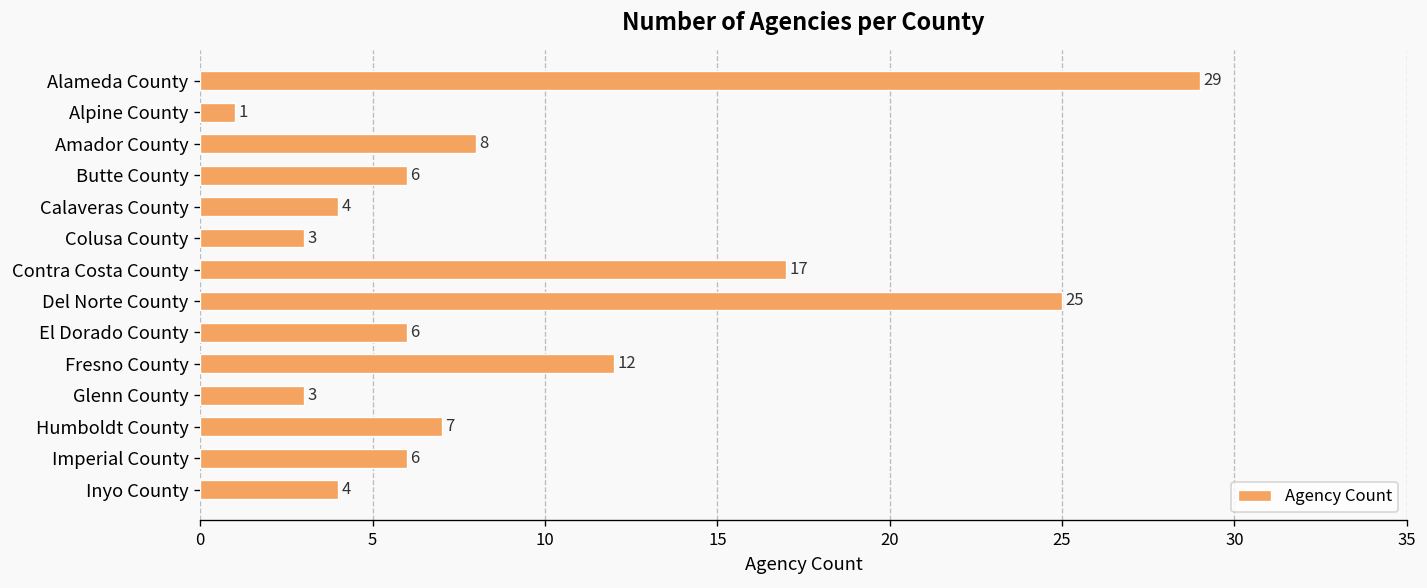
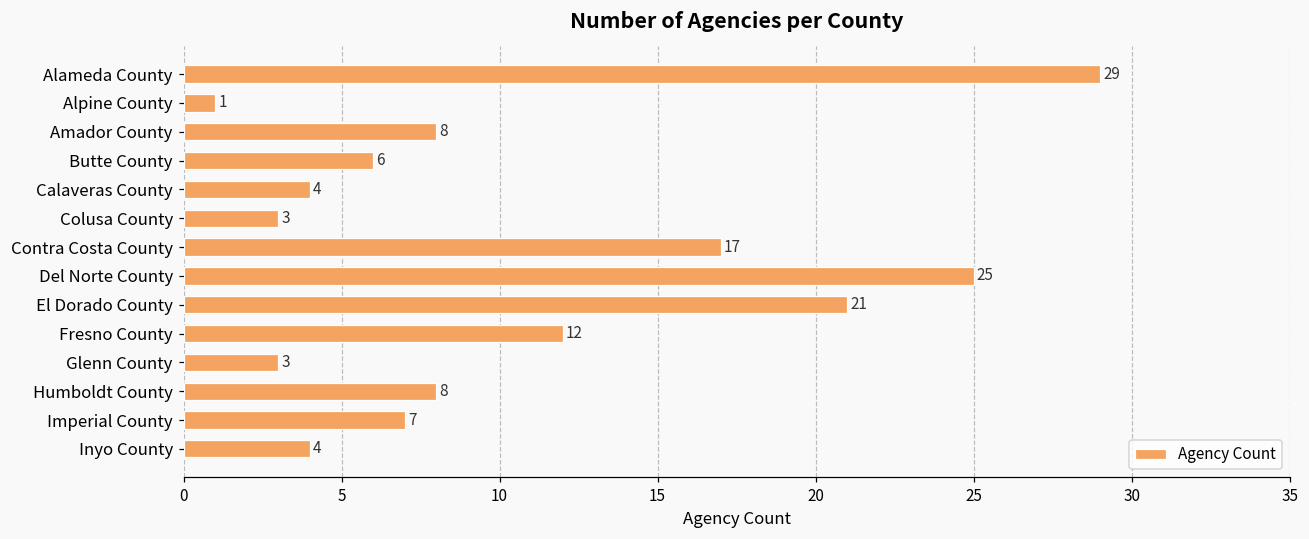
  {
    "Alameda County": 29,
    "Alpine County": 1,
    "Amador County": 8,
    "Butte County": 6,
    "Calaveras County": 4,
    "Colusa County": 3,
    "Contra Costa County": 17,
    "Del Norte County": 25,
-   "El Dorado County": 6,
+   "El Dorado County": 21,
    "Fresno County": 12,
    "Glenn County": 3,
-   "Humboldt County": 7,
-   "Imperial County": 6,
+   "Humboldt County": 8,
+   "Imperial County": 7,
    "Inyo County": 4
  }
